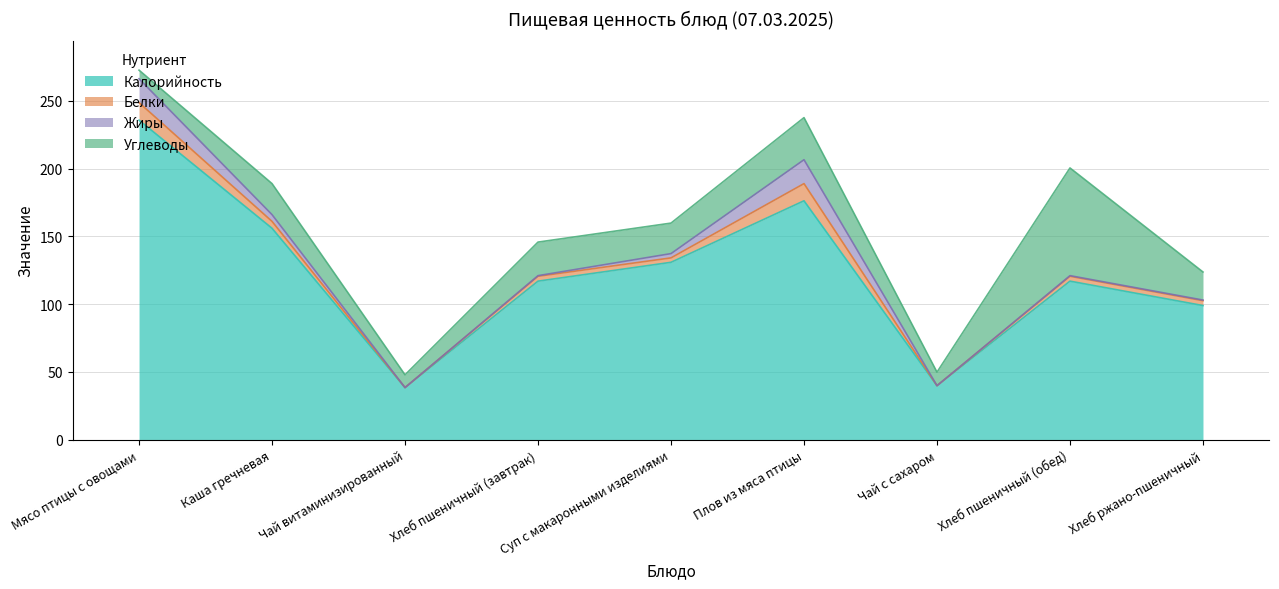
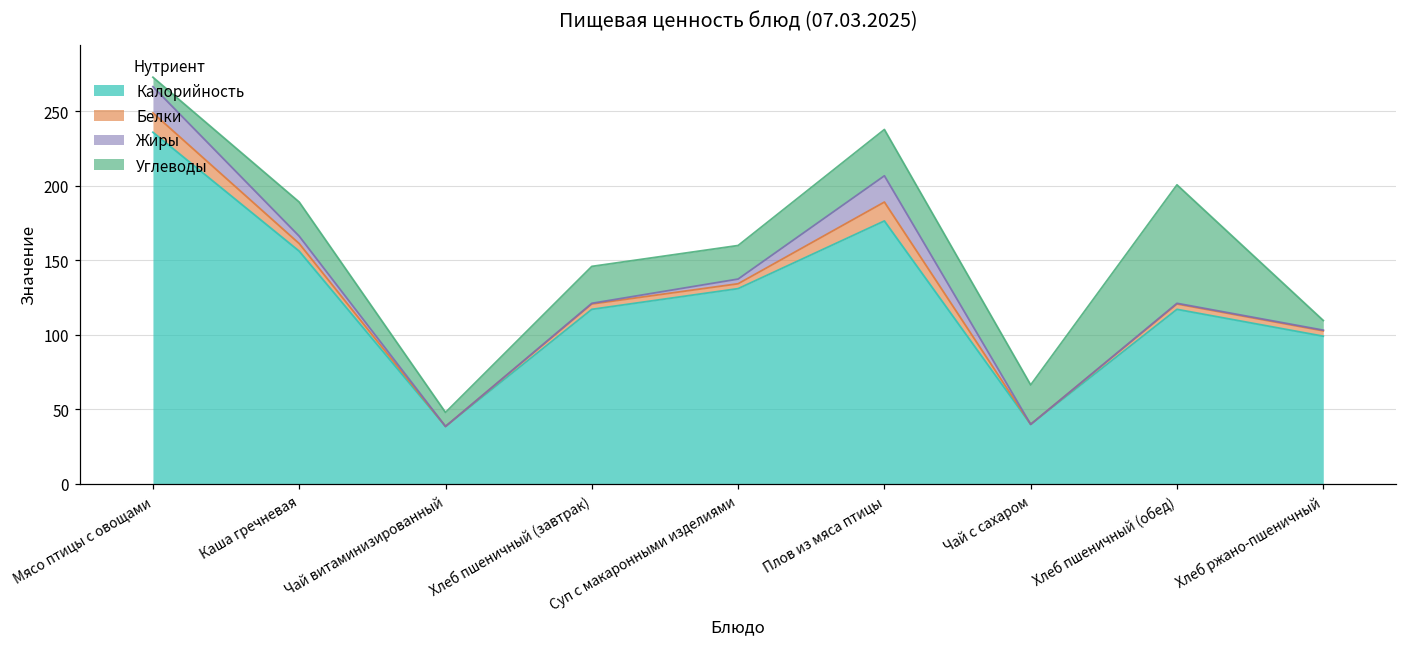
  {
    "Калорийность": {
      "Мясо птицы с овощами": 236,
      "Каша гречневая": 156,
      "Хлеб пшеничный (завтрак)": 117,
      "Суп с макаронными изделиями": 131,
      "Плов из мяса птицы": 176,
      "Хлеб пшеничный (обед)": 117,
      "Хлеб ржано-пшеничный": 99
    },
    "Белки": {
      "Мясо птицы с овощами": 13,
      "Каша гречневая": 5,
      "Суп с макаронными изделиями": 3,
      "Плов из мяса птицы": 13
    },
    "Жиры": {
      "Мясо птицы с овощами": 18,
      "Каша гречневая": 5,
      "Суп с макаронными изделиями": 3,
      "Плов из мяса птицы": 18
    },
    "Углеводы": {
      "Мясо птицы с овощами": 6,
      "Каша гречневая": 23,
      "Чай витаминизированный": 9,
      "Хлеб пшеничный (завтрак)": 25,
      "Суп с макаронными изделиями": 23,
      "Плов из мяса птицы": 31,
-     "Чай с сахаром": 10,
+     "Чай с сахаром": 26,
      "Хлеб пшеничный (обед)": 79,
-     "Хлеб ржано-пшеничный": 21
+     "Хлеб ржано-пшеничный": 7
    }
  }
